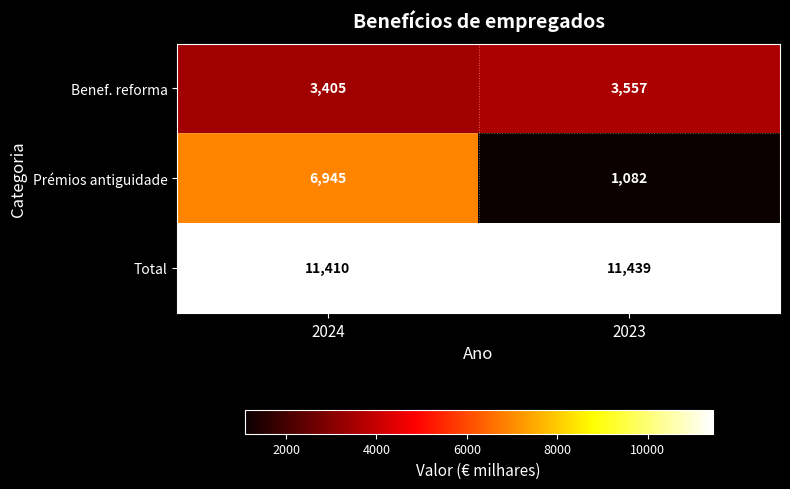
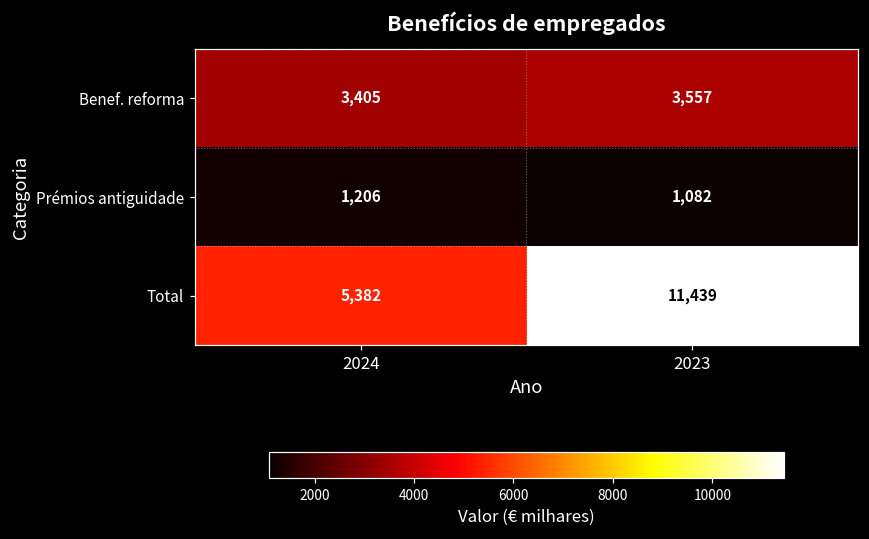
  {
    "Benef. reforma": {
      "2024": "3,405",
      "2023": "3,557"
    },
    "Prémios antiguidade": {
-     "2024": "6,945",
+     "2024": "1,206",
      "2023": "1,082"
    },
    "Total": {
-     "2024": "11,410",
+     "2024": "5,382",
      "2023": "11,439"
    }
  }
